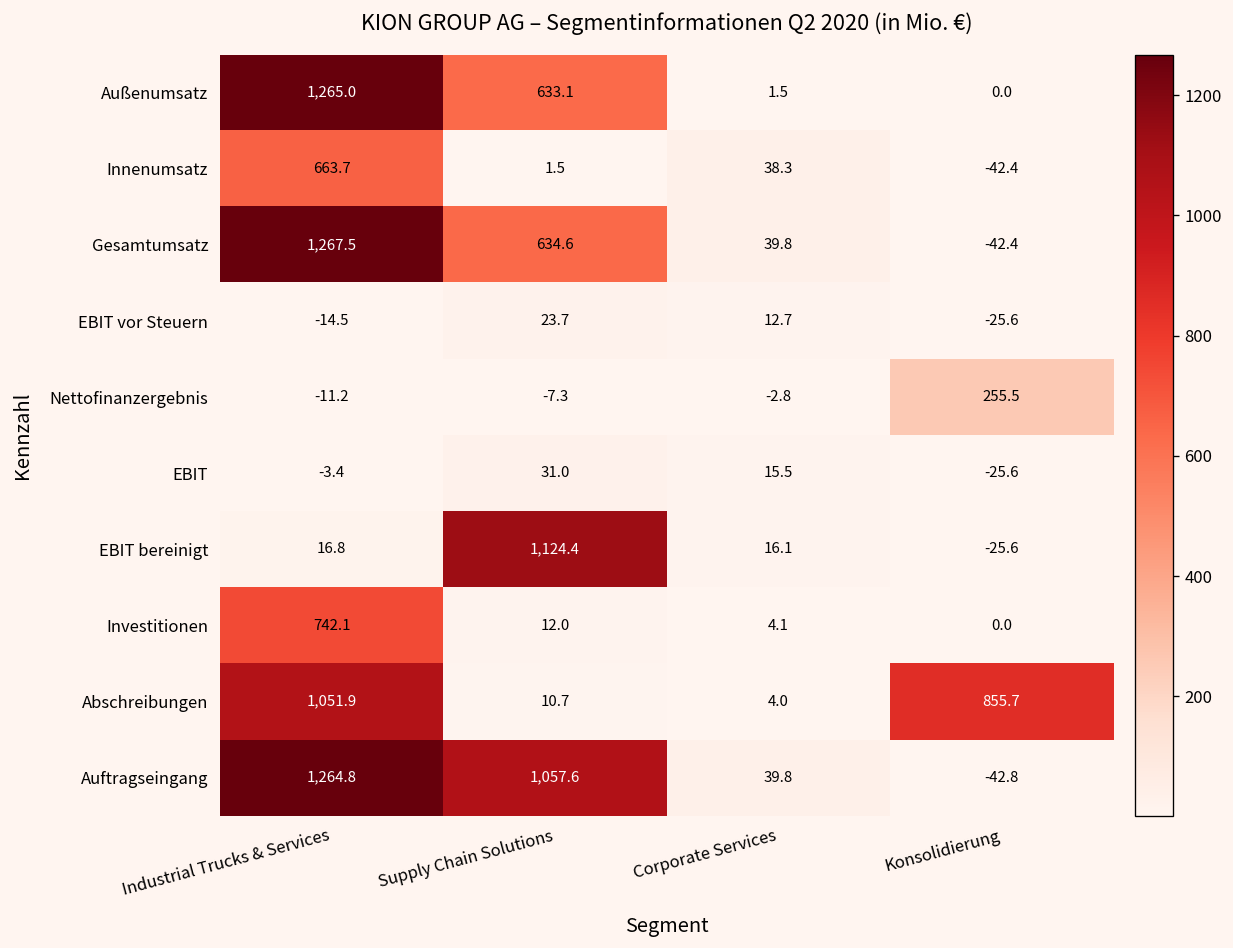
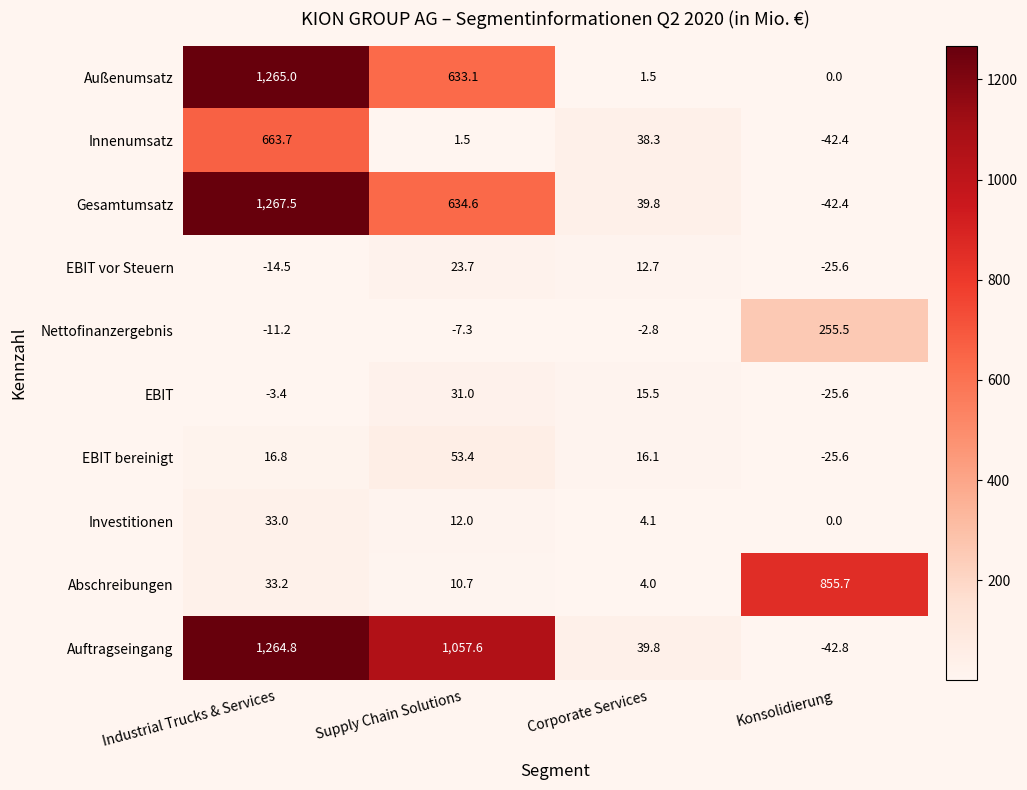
  {
    "Außenumsatz": {
      "Industrial Trucks & Services": "1,265.0",
      "Supply Chain Solutions": "633.1",
      "Corporate Services": "1.5",
      "Konsolidierung": "0.0"
    },
    "Innenumsatz": {
      "Industrial Trucks & Services": "663.7",
      "Supply Chain Solutions": "1.5",
      "Corporate Services": "38.3",
      "Konsolidierung": "-42.4"
    },
    "Gesamtumsatz": {
      "Industrial Trucks & Services": "1,267.5",
      "Supply Chain Solutions": "634.6",
      "Corporate Services": "39.8",
      "Konsolidierung": "-42.4"
    },
    "EBIT vor Steuern": {
      "Industrial Trucks & Services": "-14.5",
      "Supply Chain Solutions": "23.7",
      "Corporate Services": "12.7",
      "Konsolidierung": "-25.6"
    },
    "Nettofinanzergebnis": {
      "Industrial Trucks & Services": "-11.2",
      "Supply Chain Solutions": "-7.3",
      "Corporate Services": "-2.8",
      "Konsolidierung": "255.5"
    },
    "EBIT": {
      "Industrial Trucks & Services": "-3.4",
      "Supply Chain Solutions": "31.0",
      "Corporate Services": "15.5",
      "Konsolidierung": "-25.6"
    },
    "EBIT bereinigt": {
      "Industrial Trucks & Services": "16.8",
-     "Supply Chain Solutions": "1,124.4",
+     "Supply Chain Solutions": "53.4",
      "Corporate Services": "16.1",
      "Konsolidierung": "-25.6"
    },
    "Investitionen": {
-     "Industrial Trucks & Services": "742.1",
+     "Industrial Trucks & Services": "33.0",
      "Supply Chain Solutions": "12.0",
      "Corporate Services": "4.1",
      "Konsolidierung": "0.0"
    },
    "Abschreibungen": {
-     "Industrial Trucks & Services": "1,051.9",
+     "Industrial Trucks & Services": "33.2",
      "Supply Chain Solutions": "10.7",
      "Corporate Services": "4.0",
      "Konsolidierung": "855.7"
    },
    "Auftragseingang": {
      "Industrial Trucks & Services": "1,264.8",
      "Supply Chain Solutions": "1,057.6",
      "Corporate Services": "39.8",
      "Konsolidierung": "-42.8"
    }
  }
